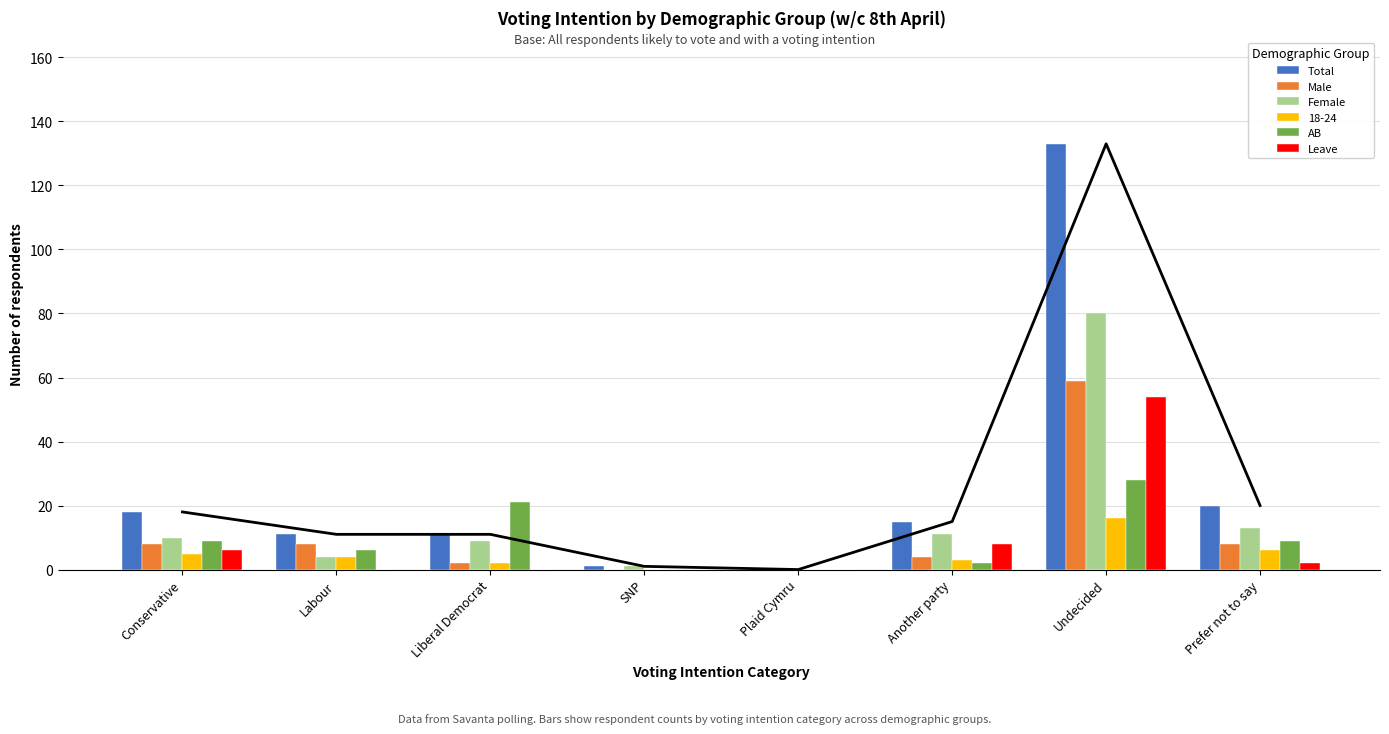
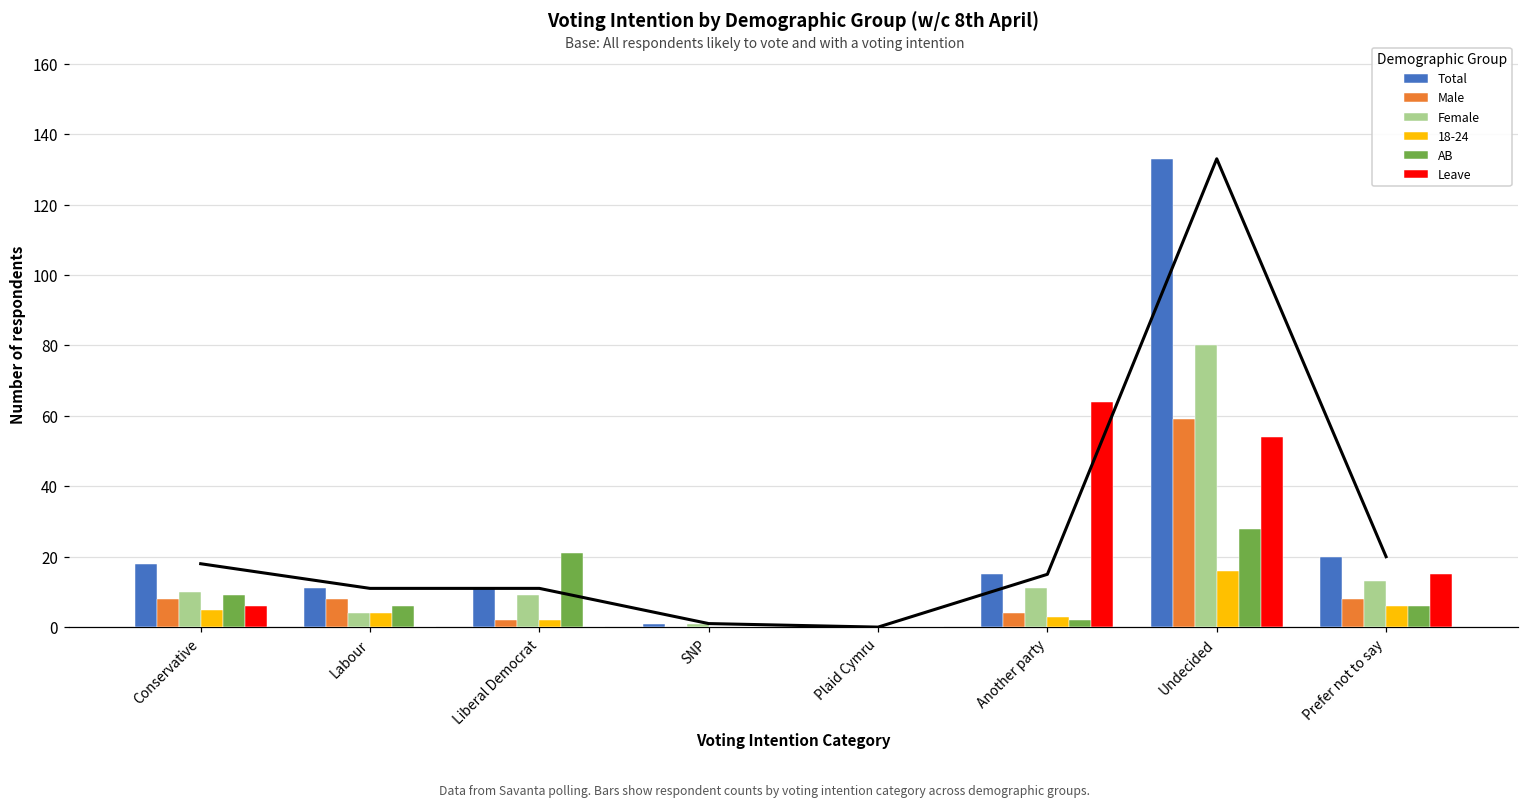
  {
    "Total": {
      "Conservative": 18,
      "Labour": 11,
      "Liberal Democrat": 11,
      "SNP": 1,
      "Plaid Cymru": 0,
      "Another party": 15,
      "Undecided": 133,
      "Prefer not to say": 20
    },
    "Male": {
      "Conservative": 8,
      "Labour": 8,
      "Liberal Democrat": 2,
      "SNP": 0,
      "Plaid Cymru": 0,
      "Another party": 4,
      "Undecided": 59,
      "Prefer not to say": 8
    },
    "Female": {
      "Conservative": 10,
      "Labour": 4,
      "Liberal Democrat": 9,
      "SNP": 1,
      "Plaid Cymru": 0,
      "Another party": 11,
      "Undecided": 80,
      "Prefer not to say": 13
    },
    "18-24": {
      "Conservative": 5,
      "Labour": 4,
      "Liberal Democrat": 2,
      "SNP": 0,
      "Plaid Cymru": 0,
      "Another party": 3,
      "Undecided": 16,
      "Prefer not to say": 6
    },
    "AB": {
      "Conservative": 9,
      "Labour": 6,
      "Liberal Democrat": 21,
      "SNP": 0,
      "Plaid Cymru": 0,
      "Another party": 2,
      "Undecided": 28,
-     "Prefer not to say": 9
+     "Prefer not to say": 6
    },
    "Leave": {
      "Conservative": 6,
      "Labour": 0,
      "Liberal Democrat": 0,
      "SNP": 0,
      "Plaid Cymru": 0,
-     "Another party": 8,
+     "Another party": 64,
      "Undecided": 54,
-     "Prefer not to say": 2
+     "Prefer not to say": 15
    }
  }
